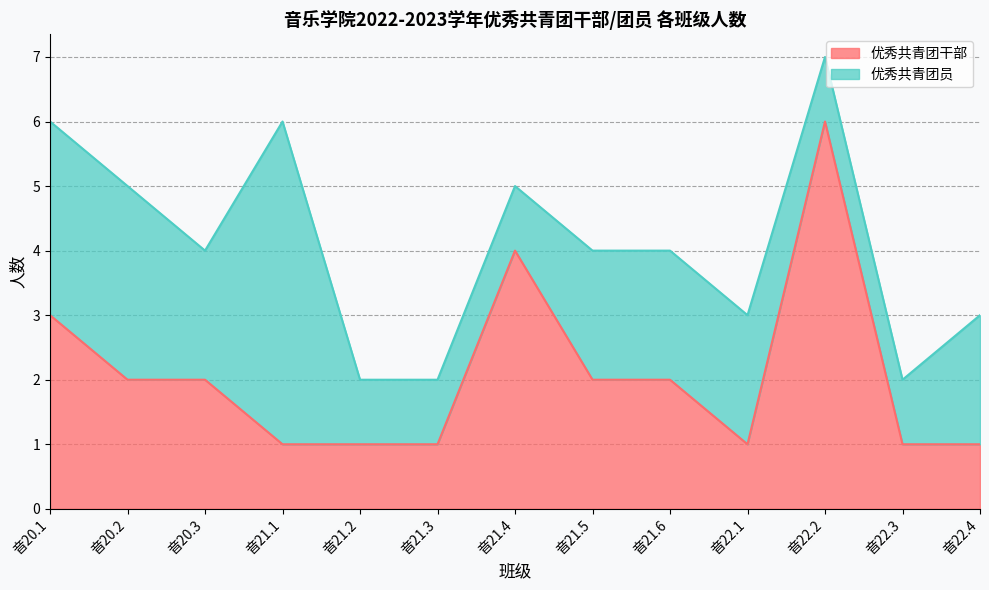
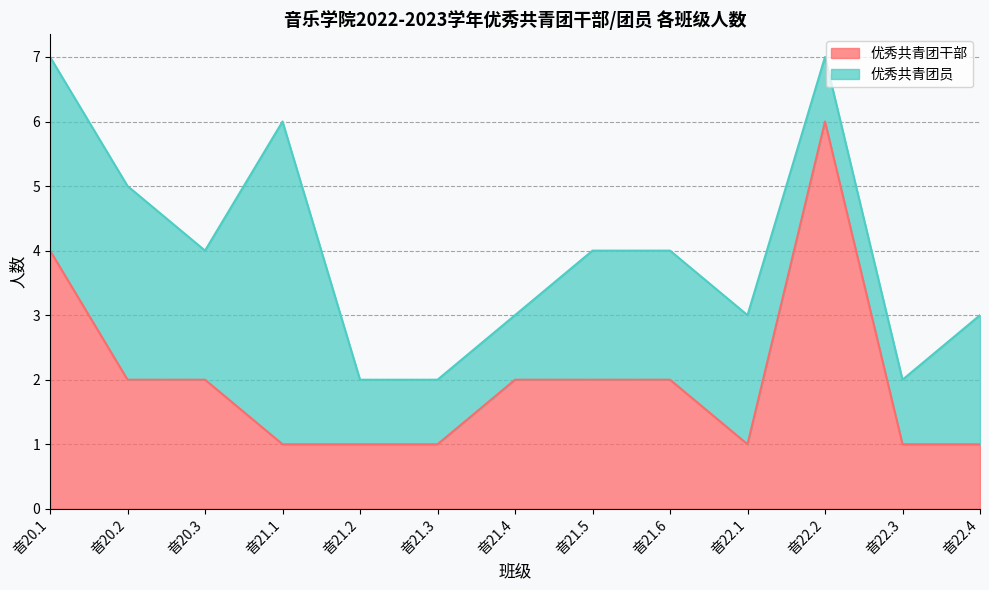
  {
    "优秀共青团干部": {
-     "音20.1": 3,
+     "音20.1": 4,
      "音20.2": 2,
      "音20.3": 2,
      "音21.1": 1,
      "音21.2": 1,
      "音21.3": 1,
-     "音21.4": 4,
+     "音21.4": 2,
      "音21.5": 2,
      "音21.6": 2,
      "音22.1": 1,
      "音22.2": 6,
      "音22.3": 1,
      "音22.4": 1
    },
    "优秀共青团员": {
      "音20.1": 3,
      "音20.2": 3,
      "音20.3": 2,
      "音21.1": 5,
      "音21.2": 1,
      "音21.3": 1,
      "音21.4": 1,
      "音21.5": 2,
      "音21.6": 2,
      "音22.1": 2,
      "音22.2": 1,
      "音22.3": 1,
      "音22.4": 2
    }
  }
